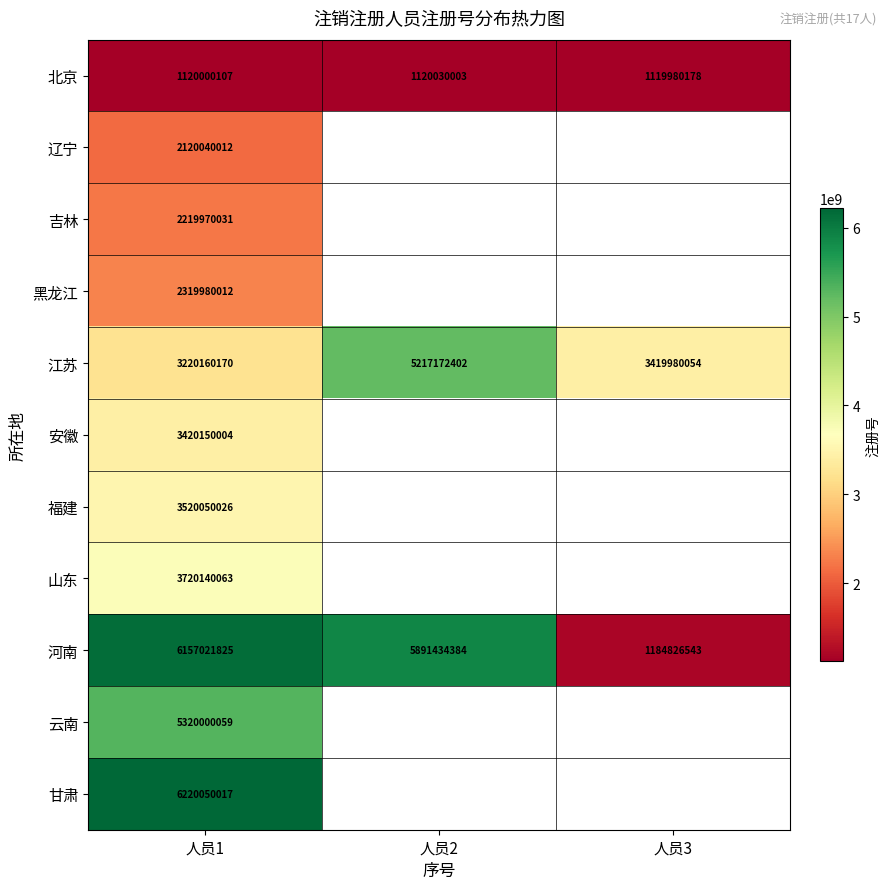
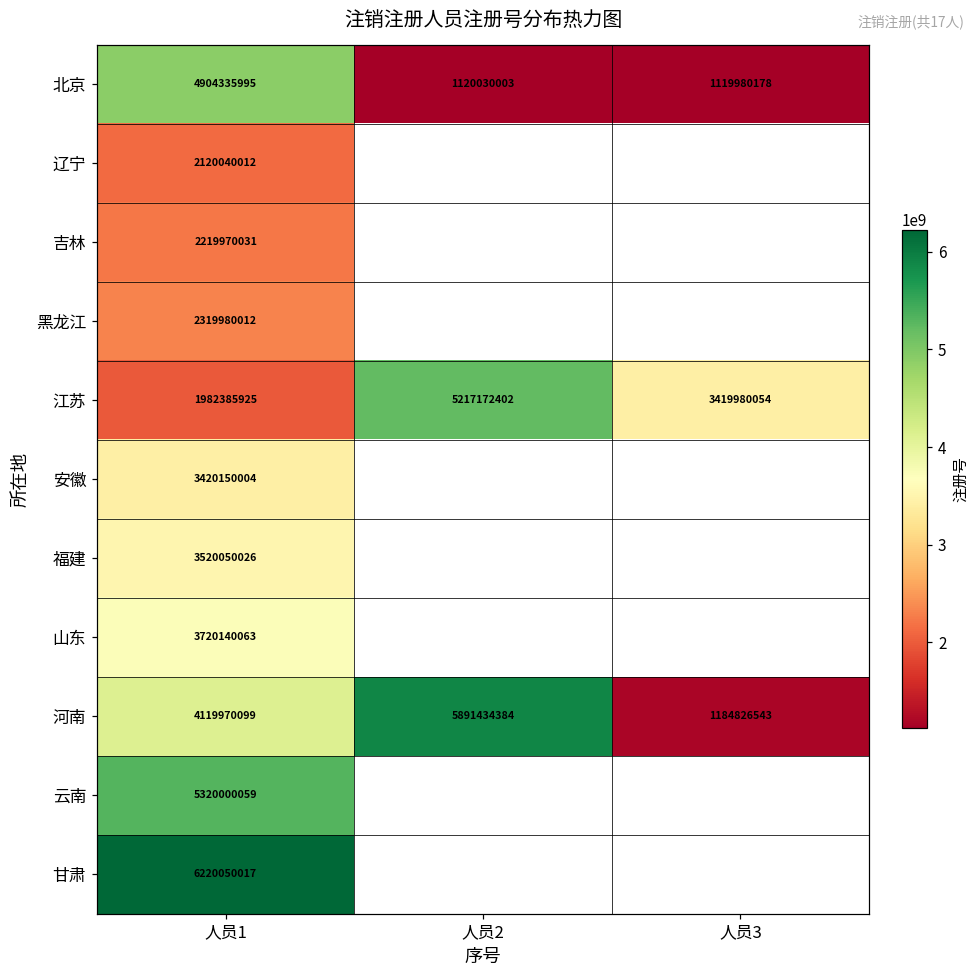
  {
    "北京": {
-     "人员1": 1120000107,
+     "人员1": 4904335995,
      "人员2": 1120030003,
      "人员3": 1119980178
    },
    "辽宁": {
      "人员1": 2120040012
    },
    "吉林": {
      "人员1": 2219970031
    },
    "黑龙江": {
      "人员1": 2319980012
    },
    "江苏": {
-     "人员1": 3220160170,
+     "人员1": 1982385925,
      "人员2": 5217172402,
      "人员3": 3419980054
    },
    "安徽": {
      "人员1": 3420150004
    },
    "福建": {
      "人员1": 3520050026
    },
    "山东": {
      "人员1": 3720140063
    },
    "河南": {
-     "人员1": 6157021825,
+     "人员1": 4119970099,
      "人员2": 5891434384,
      "人员3": 1184826543
    },
    "云南": {
      "人员1": 5320000059
    },
    "甘肃": {
      "人员1": 6220050017
    }
  }
